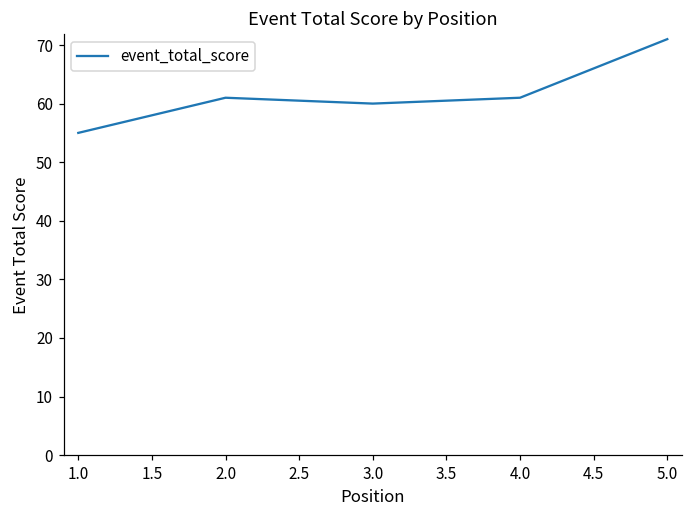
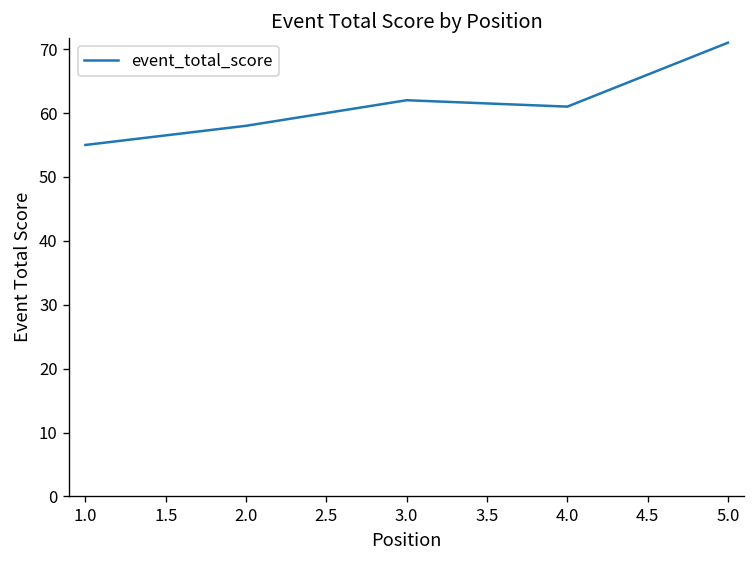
  {
    "1.0": 55,
-   "2.0": 61,
-   "3.0": 60,
+   "2.0": 58,
+   "3.0": 62,
    "4.0": 61,
    "5.0": 71
  }
